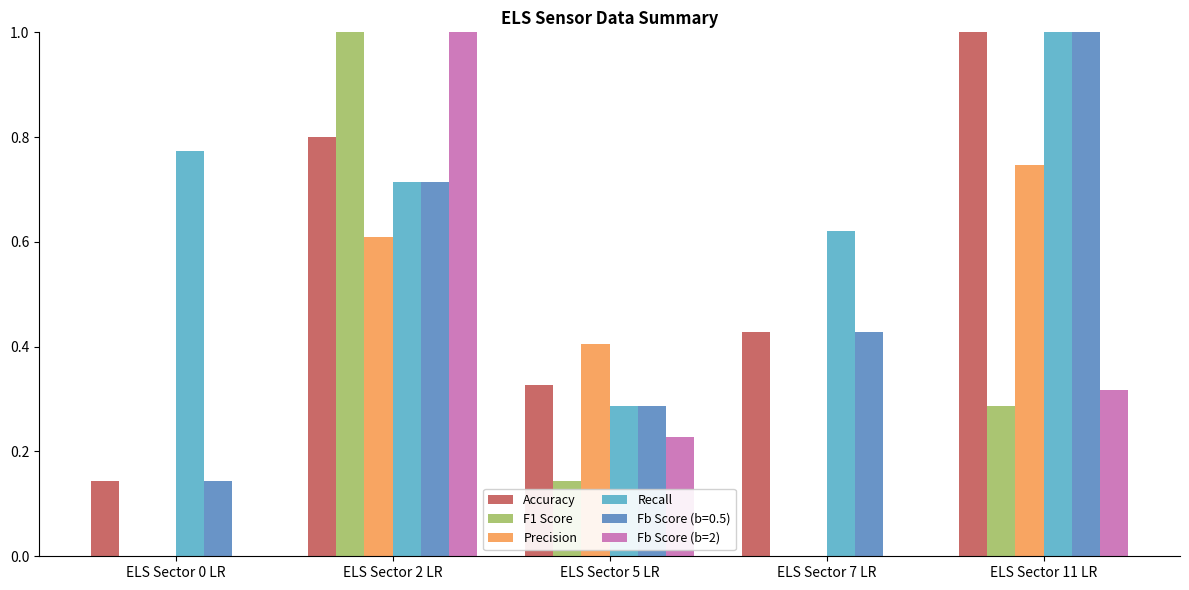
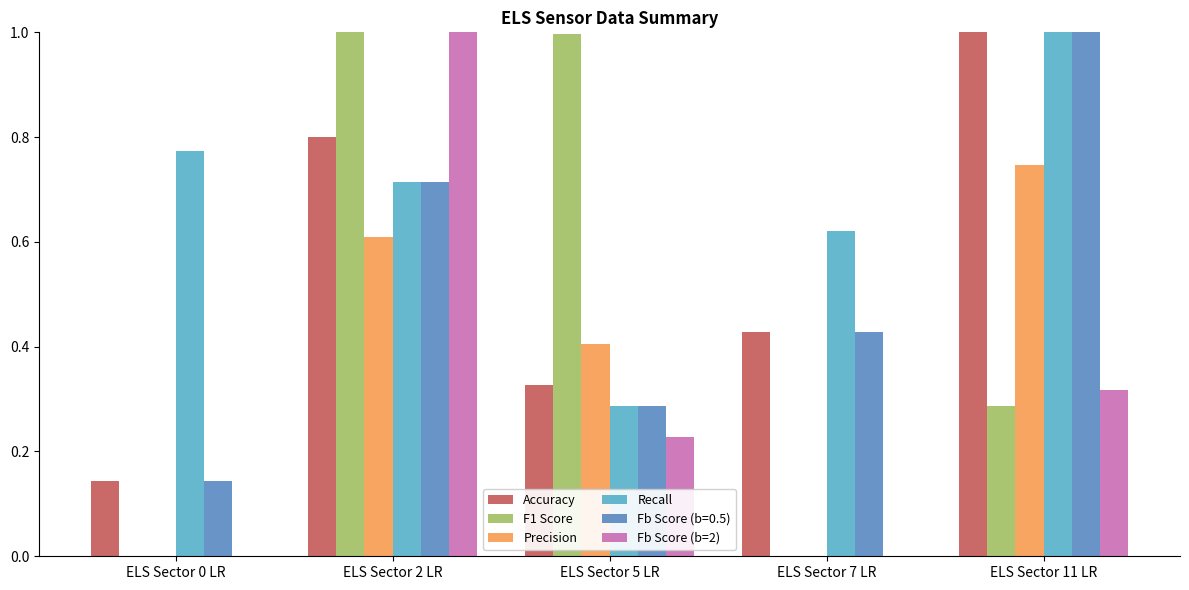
  {
    "Accuracy": {
      "ELS Sector 0 LR": 0.14,
      "ELS Sector 2 LR": 0.80,
      "ELS Sector 5 LR": 0.33,
      "ELS Sector 7 LR": 0.43,
      "ELS Sector 11 LR": 1.00
    },
    "F1 Score": {
      "ELS Sector 0 LR": 0.00,
      "ELS Sector 2 LR": 1.00,
-     "ELS Sector 5 LR": 0.14,
+     "ELS Sector 5 LR": 1.00,
      "ELS Sector 7 LR": 0.00,
      "ELS Sector 11 LR": 0.29
    },
    "Precision": {
      "ELS Sector 0 LR": 0.00,
      "ELS Sector 2 LR": 0.61,
      "ELS Sector 5 LR": 0.41,
      "ELS Sector 7 LR": 0.00,
      "ELS Sector 11 LR": 0.75
    },
    "Fb Score (b=2)": {
      "ELS Sector 0 LR": 0.00,
      "ELS Sector 2 LR": 1.00,
      "ELS Sector 5 LR": 0.23,
      "ELS Sector 7 LR": 0.00,
      "ELS Sector 11 LR": 0.32
    }
  }
